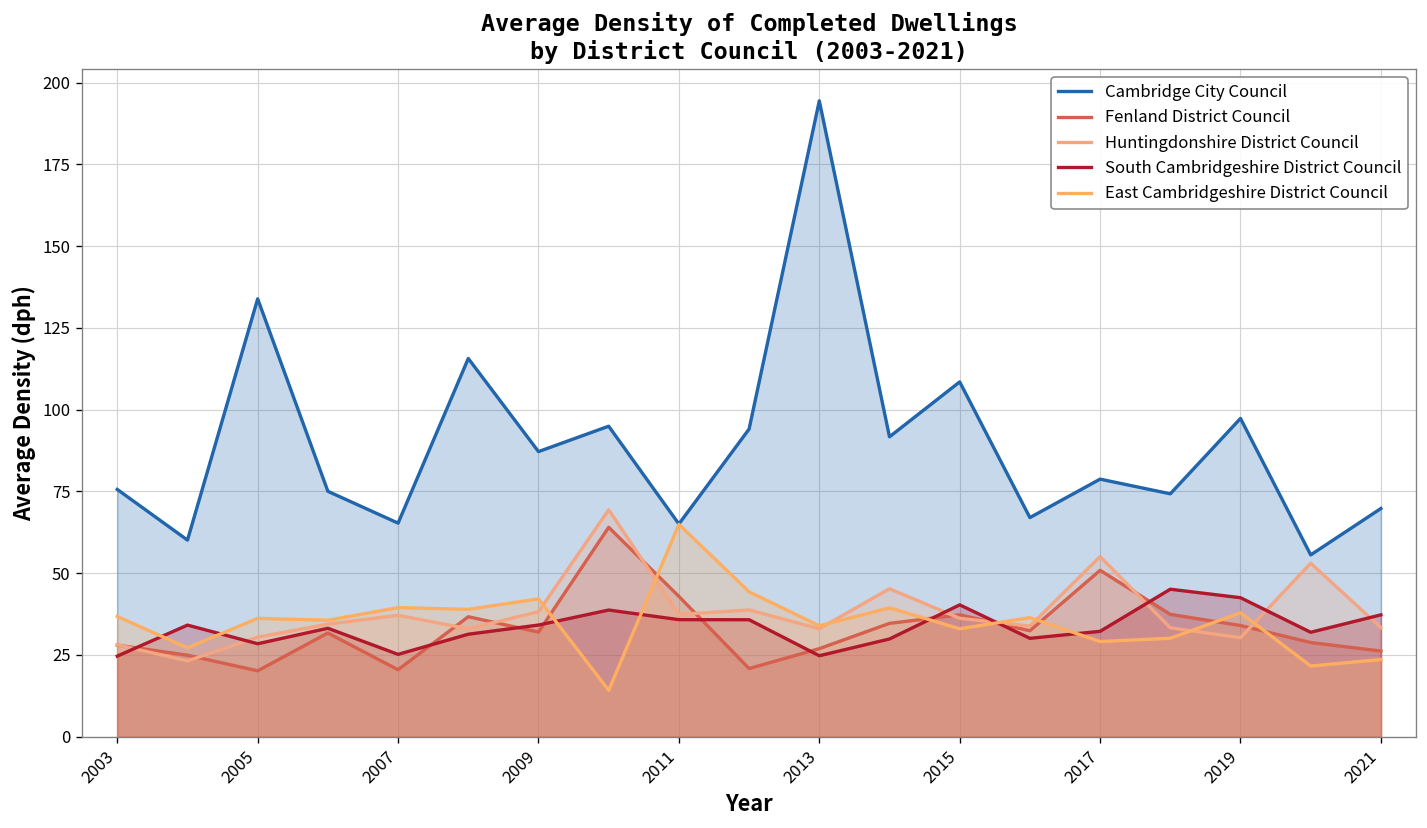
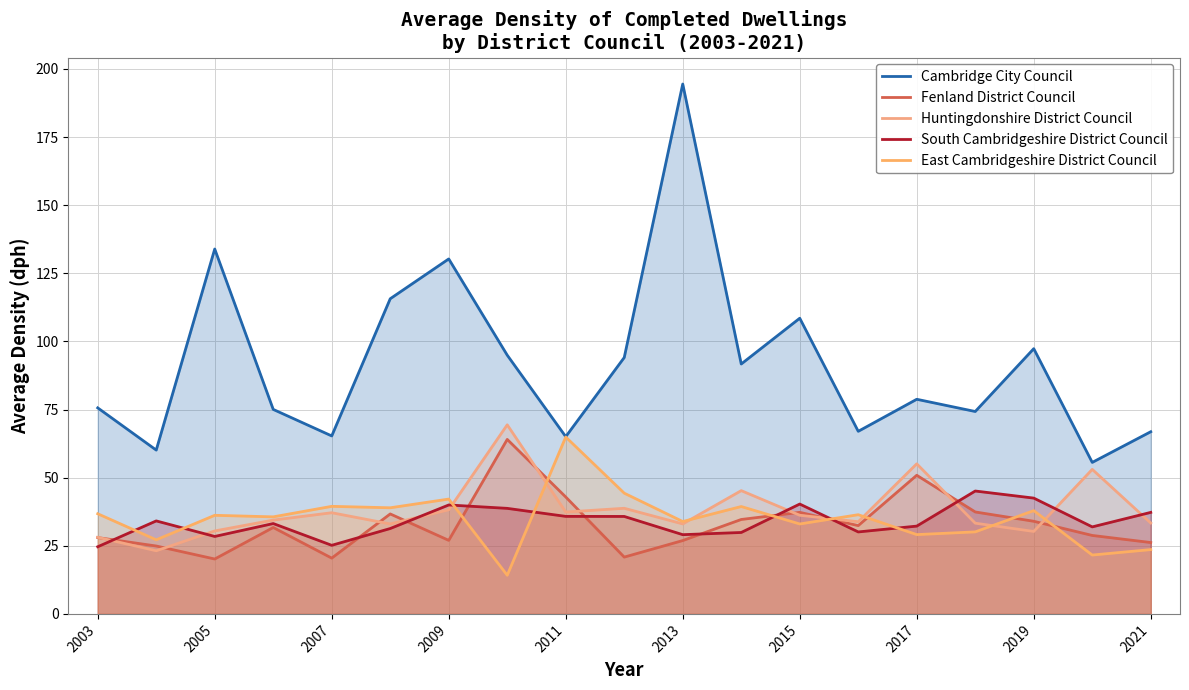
  {
    "Cambridge City Council": {
      "2003": 76,
      "2005": 134,
      "2007": 65,
-     "2009": 87,
+     "2009": 130,
      "2013": 194,
      "2015": 108,
      "2017": 79,
      "2019": 97,
-     "2021": 70
+     "2021": 67
    },
    "Fenland District Council": {
      "2005": 20,
      "2007": 20,
-     "2009": 32,
+     "2009": 27,
      "2011": 43,
      "2013": 27,
      "2015": 37,
      "2017": 51,
      "2019": 34,
      "2021": 26
    },
    "South Cambridgeshire District Council": {
      "2003": 25,
      "2005": 28,
      "2007": 25,
-     "2009": 34,
+     "2009": 40,
      "2011": 36,
-     "2013": 25,
+     "2013": 29,
      "2015": 40,
      "2017": 32,
      "2019": 42,
      "2021": 37
    }
  }
